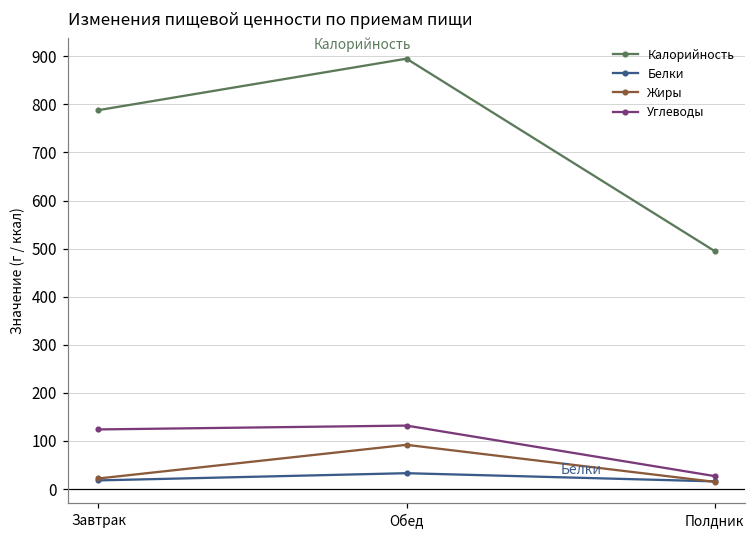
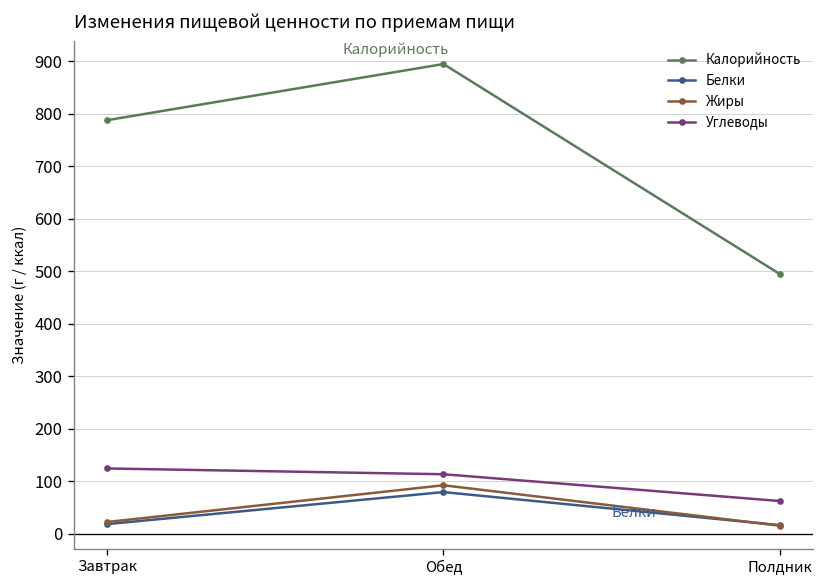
  {
    "Калорийность": {
      "Завтрак": 790,
      "Обед": 900,
      "Полдник": 500
    },
    "Белки": {
-     "Обед": 30
+     "Обед": 80
    },
    "Жиры": {
      "Обед": 90
    },
    "Углеводы": {
      "Завтрак": 120,
-     "Обед": 130,
-     "Полдник": 30
+     "Обед": 110,
+     "Полдник": 60
    }
  }
